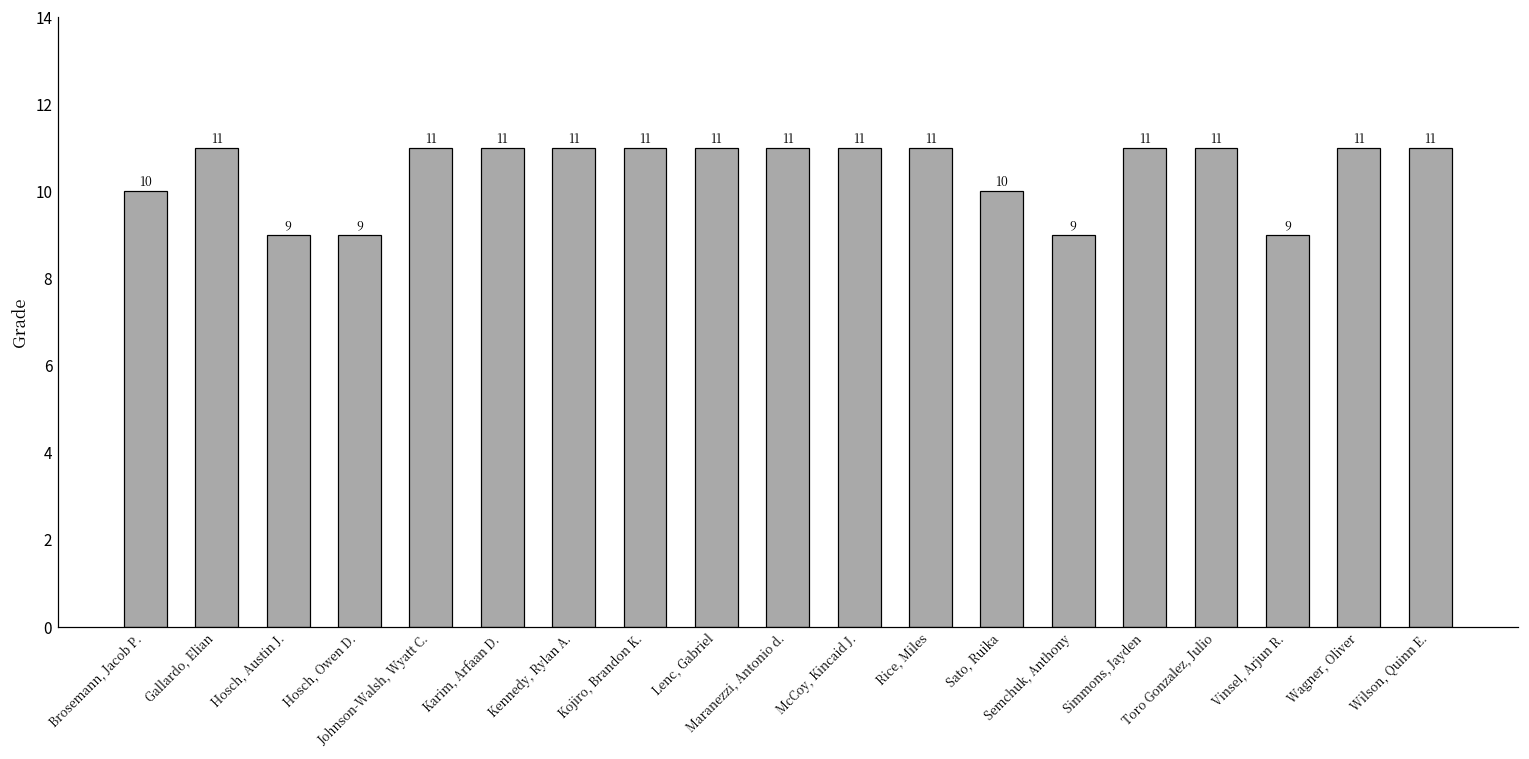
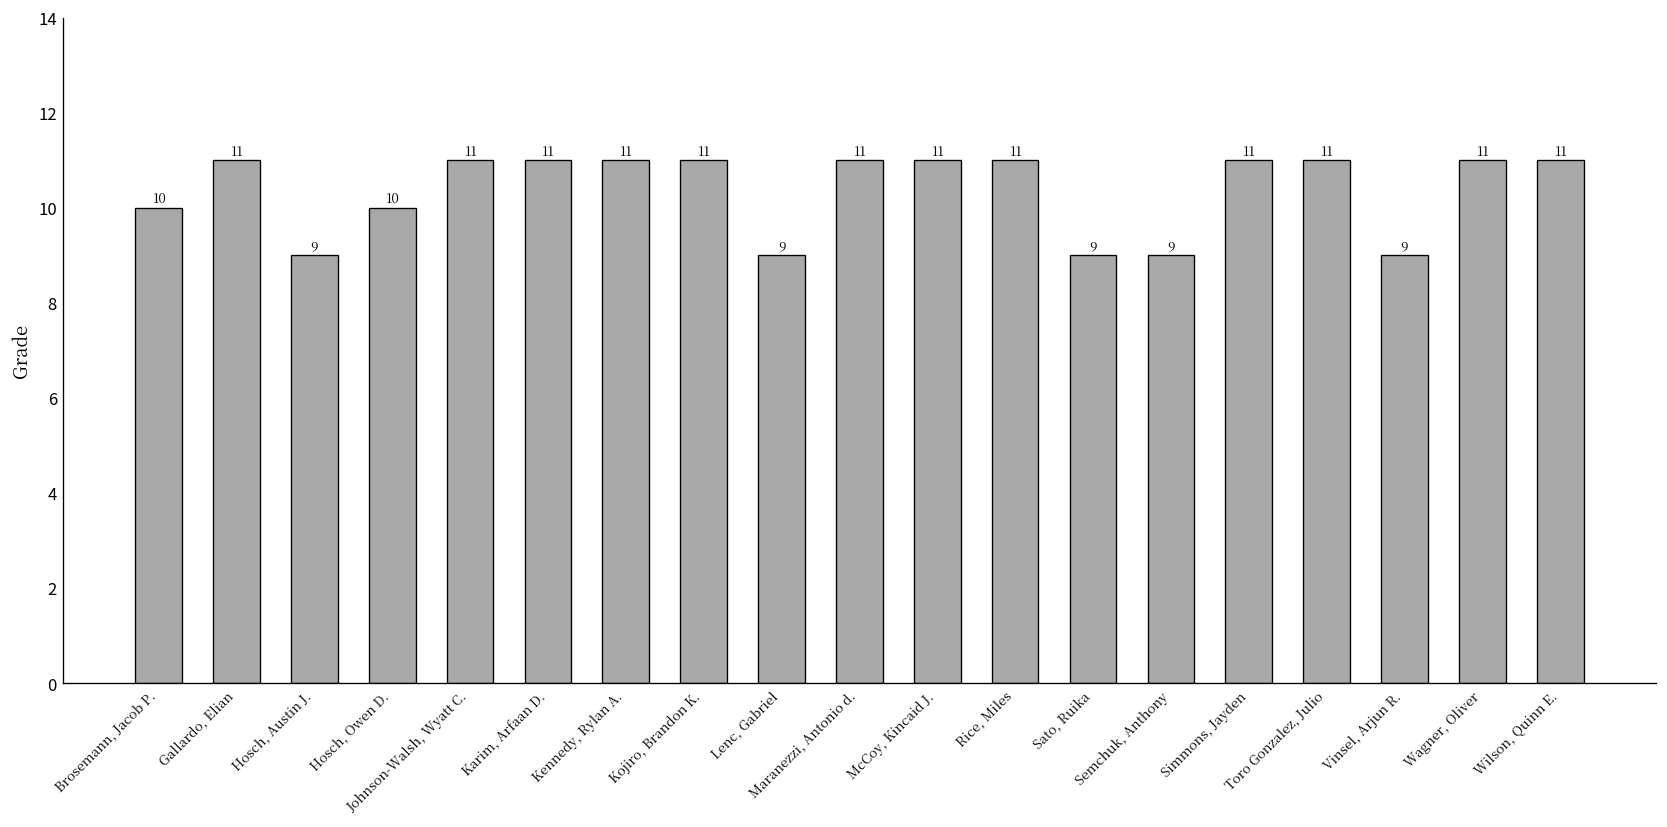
  {
    "Brosemann, Jacob P.": 10,
    "Gallardo, Elian": 11,
    "Hosch, Austin J.": 9,
-   "Hosch, Owen D.": 9,
+   "Hosch, Owen D.": 10,
    "Johnson-Walsh, Wyatt C.": 11,
    "Karim, Arfaan D.": 11,
    "Kennedy, Rylan A.": 11,
    "Kojiro, Brandon K.": 11,
-   "Lenc, Gabriel": 11,
+   "Lenc, Gabriel": 9,
    "Maranezzi, Antonio d.": 11,
    "McCoy, Kincaid J.": 11,
    "Rice, Miles": 11,
-   "Sato, Ruika": 10,
+   "Sato, Ruika": 9,
    "Semchuk, Anthony": 9,
    "Simmons, Jayden": 11,
    "Toro Gonzalez, Julio": 11,
    "Vinsel, Arjun R.": 9,
    "Wagner, Oliver": 11,
    "Wilson, Quinn E.": 11
  }
